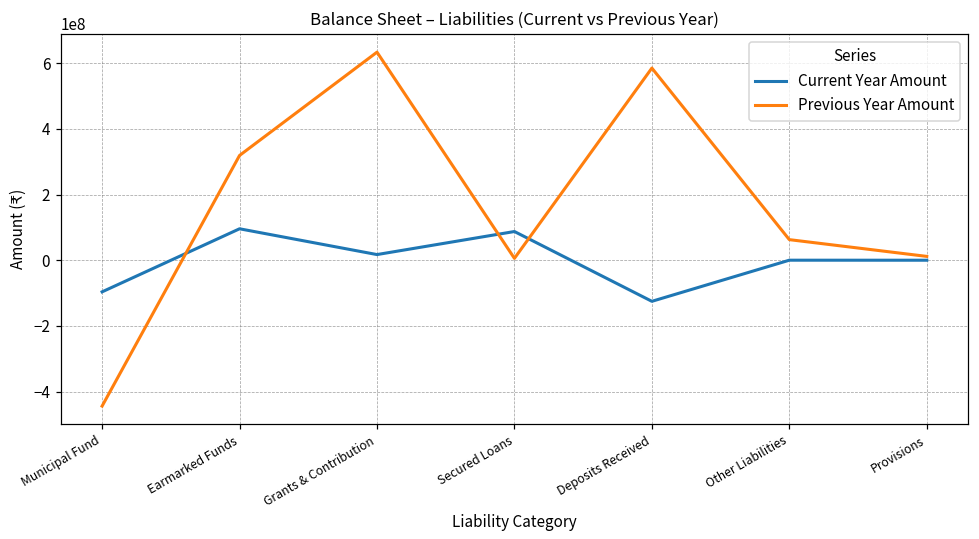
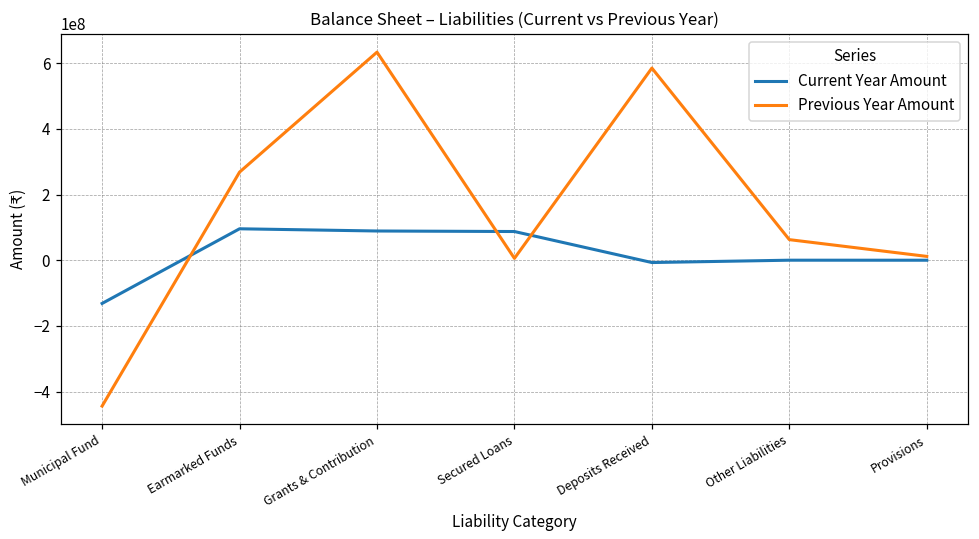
  {
    "Current Year Amount": {
-     "Municipal Fund": -100000000,
+     "Municipal Fund": -130000000,
      "Earmarked Funds": 100000000,
-     "Grants & Contribution": 20000000,
+     "Grants & Contribution": 90000000,
      "Secured Loans": 90000000,
-     "Deposits Received": -130000000,
+     "Deposits Received": -10000000,
      "Other Liabilities": 0,
      "Provisions": 0
    },
    "Previous Year Amount": {
      "Municipal Fund": -440000000,
-     "Earmarked Funds": 320000000,
+     "Earmarked Funds": 270000000,
      "Grants & Contribution": 630000000,
      "Secured Loans": 10000000,
      "Deposits Received": 590000000,
      "Other Liabilities": 60000000,
      "Provisions": 10000000
    }
  }
